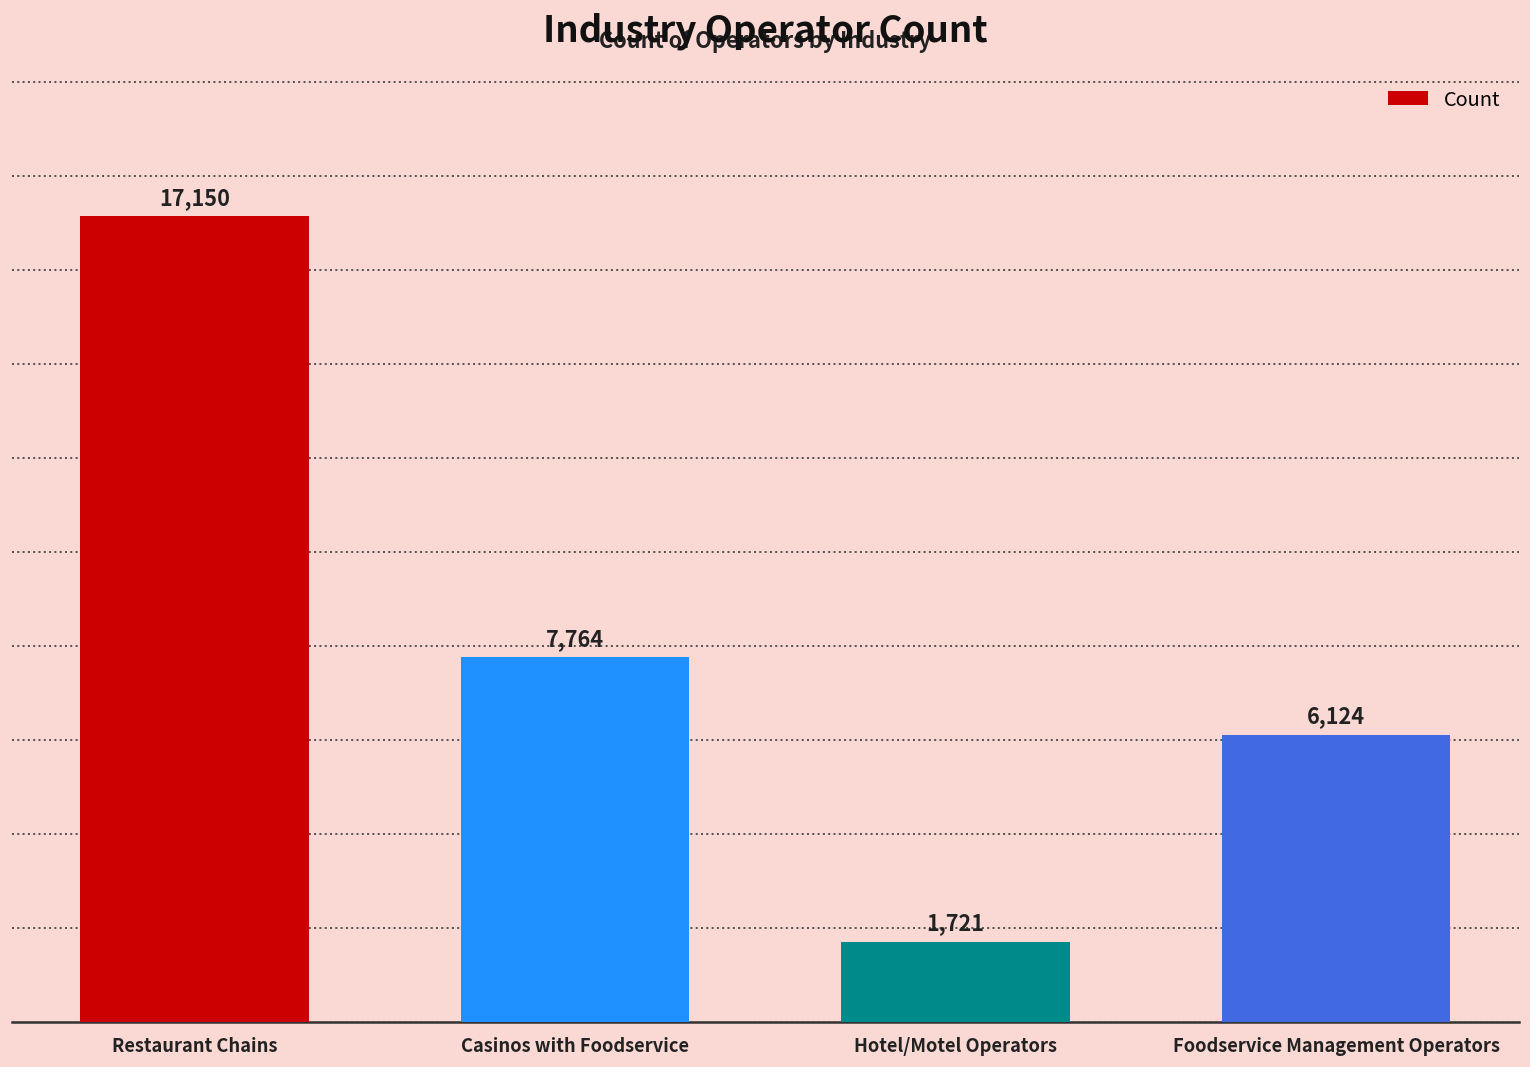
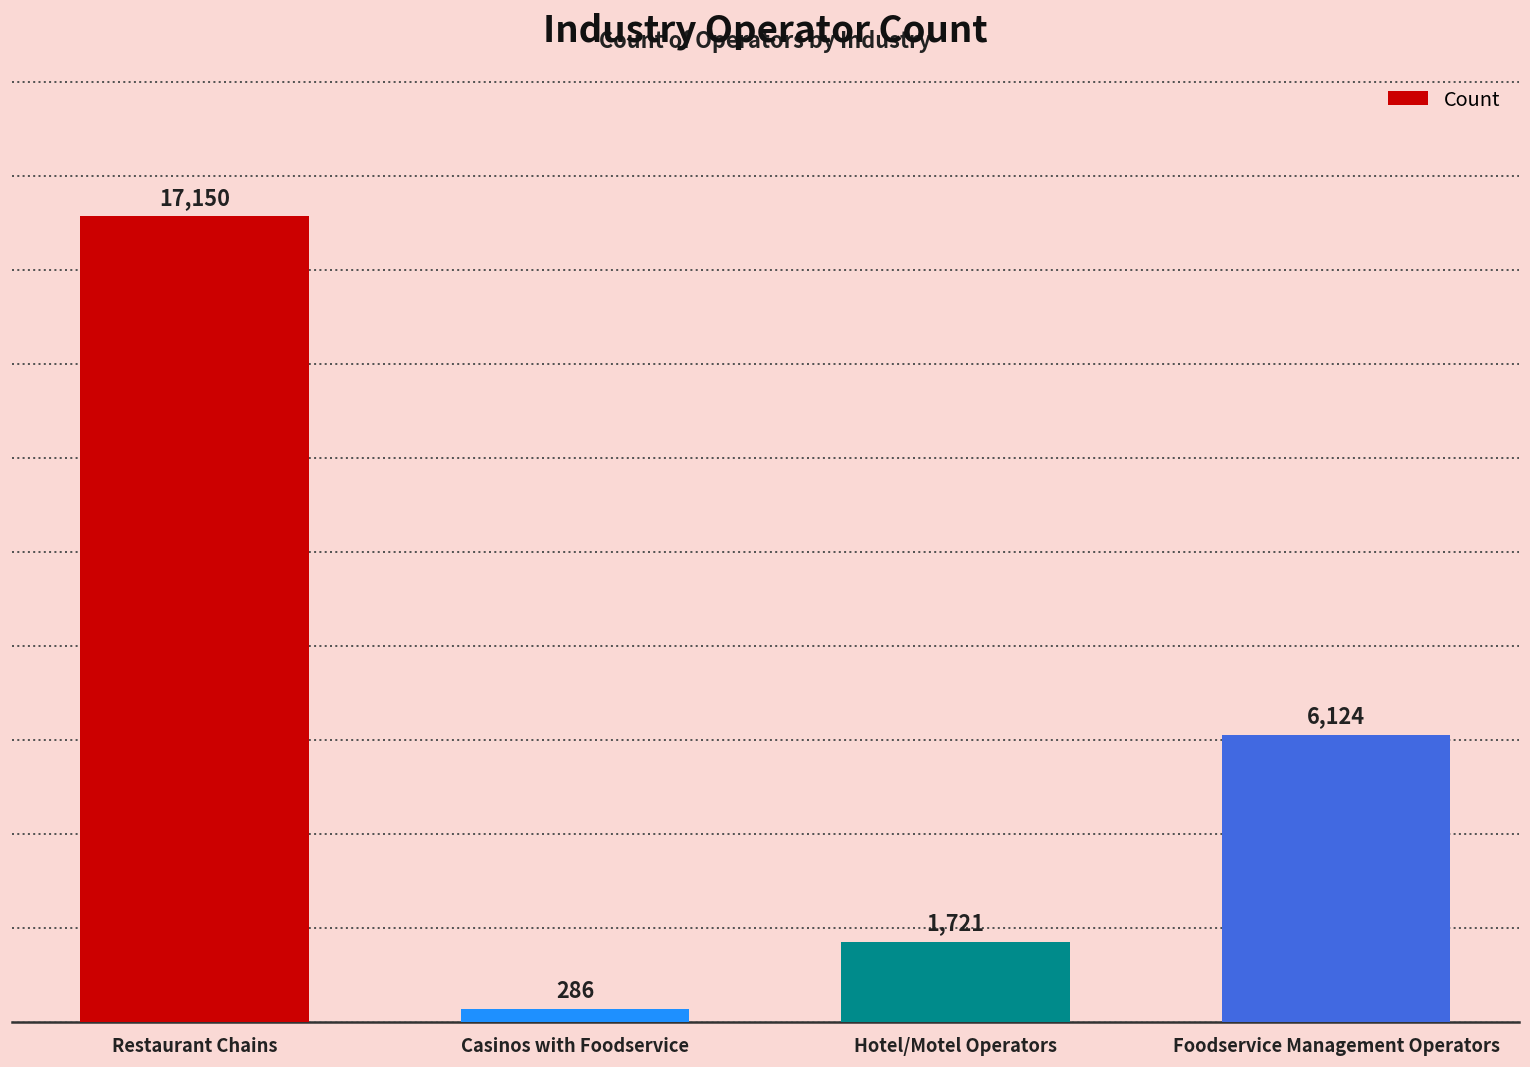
  {
    "Restaurant Chains": "17,150",
-   "Casinos with Foodservice": "7,764",
+   "Casinos with Foodservice": "286",
    "Hotel/Motel Operators": "1,721",
    "Foodservice Management Operators": "6,124"
  }
